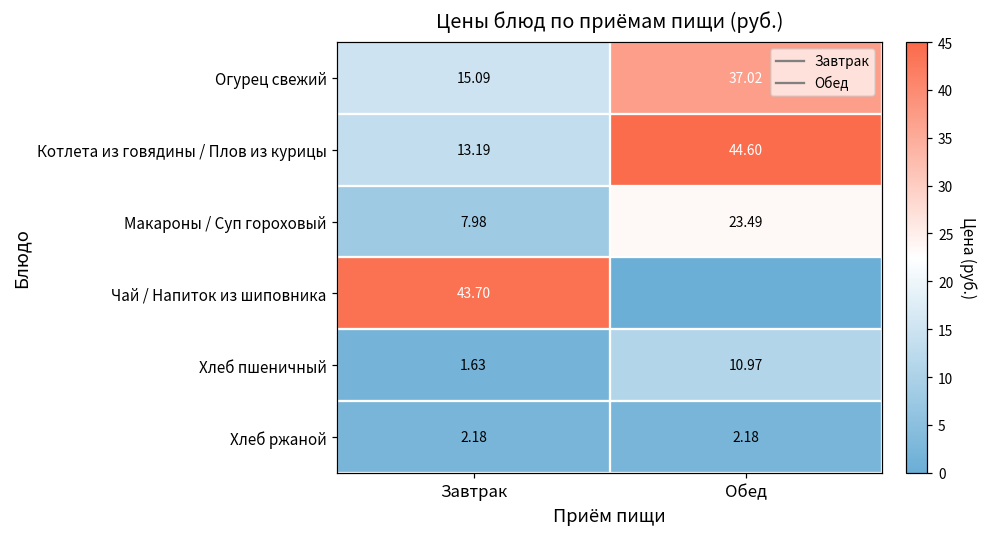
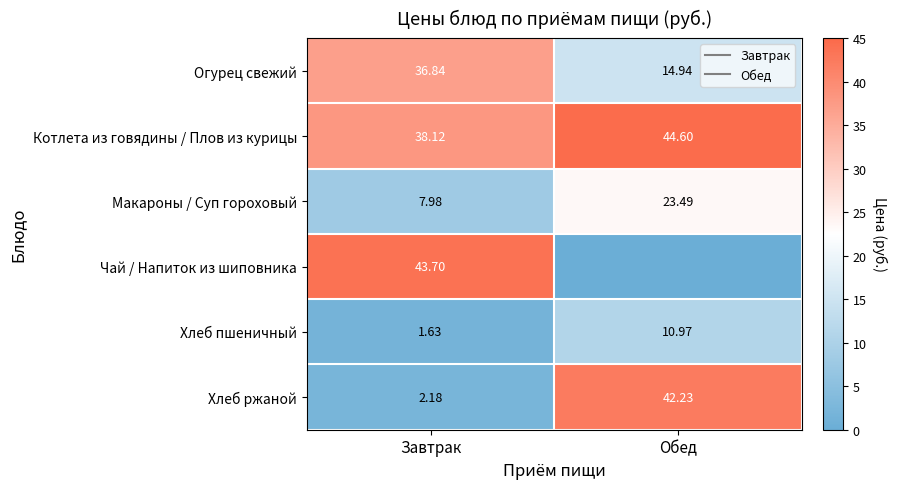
  {
    "Огурец свежий": {
-     "Завтрак": 15.09,
-     "Обед": 37.02
+     "Завтрак": 36.84,
+     "Обед": 14.94
    },
    "Котлета из говядины / Плов из курицы": {
-     "Завтрак": 13.19,
+     "Завтрак": 38.12,
      "Обед": 44.60
    },
    "Макароны / Суп гороховый": {
      "Завтрак": 7.98,
      "Обед": 23.49
    },
    "Чай / Напиток из шиповника": {
      "Завтрак": 43.70
    },
    "Хлеб пшеничный": {
      "Завтрак": 1.63,
      "Обед": 10.97
    },
    "Хлеб ржаной": {
      "Завтрак": 2.18,
-     "Обед": 2.18
+     "Обед": 42.23
    }
  }
